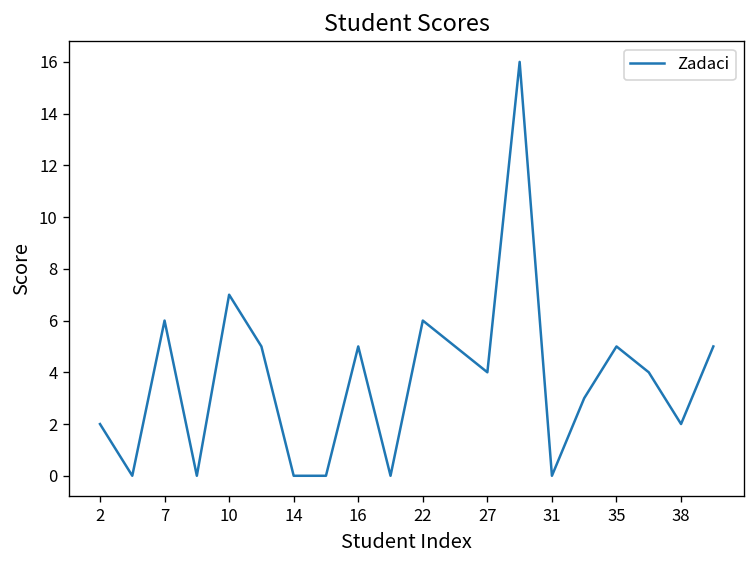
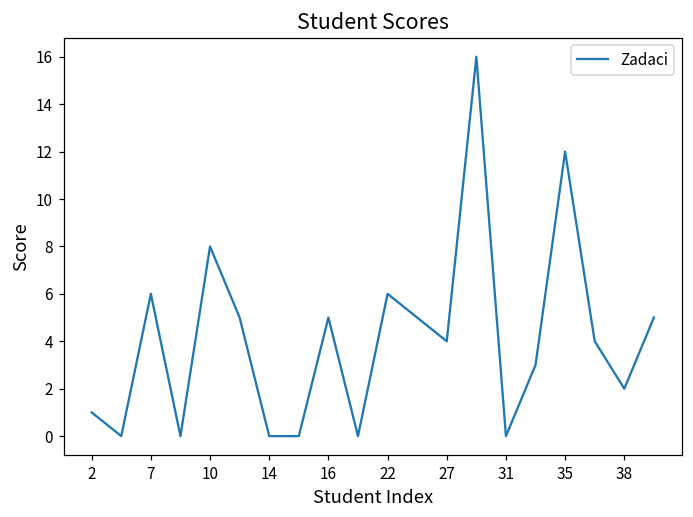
  {
-   "2": 2,
-   "10": 7,
+   "2": 1,
+   "10": 8,
    "14": 0,
    "16": 5,
    "22": 6,
    "27": 4,
    "31": 0,
-   "35": 5,
+   "35": 12,
    "38": 2
  }
